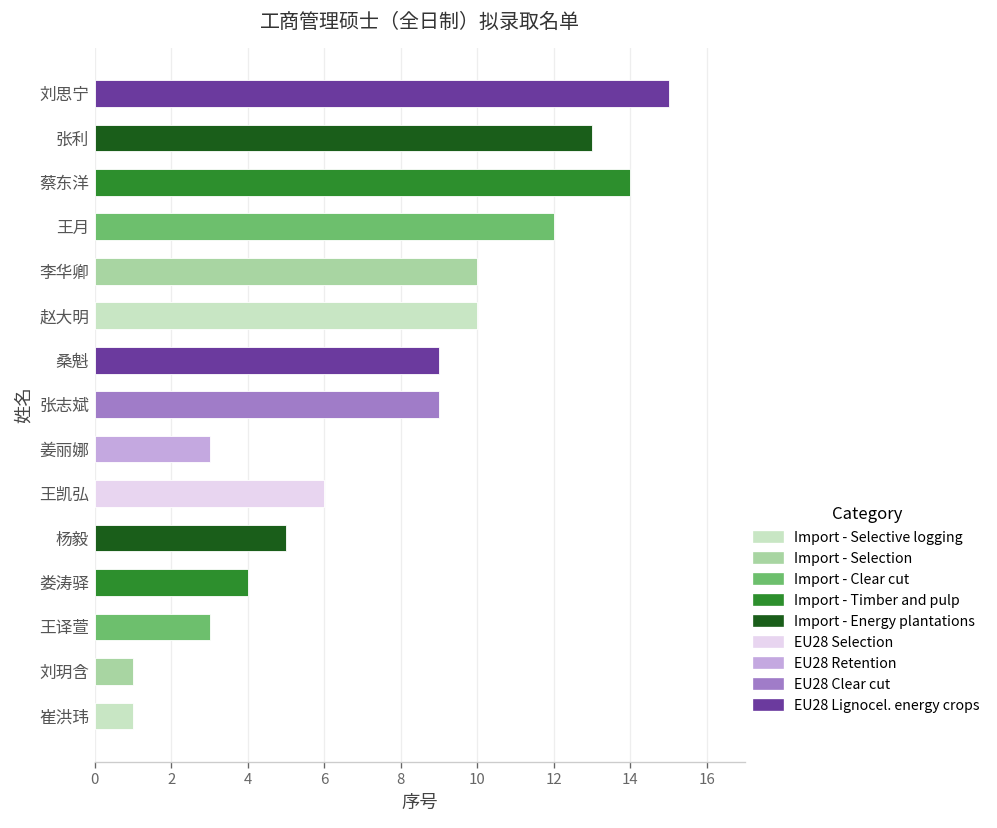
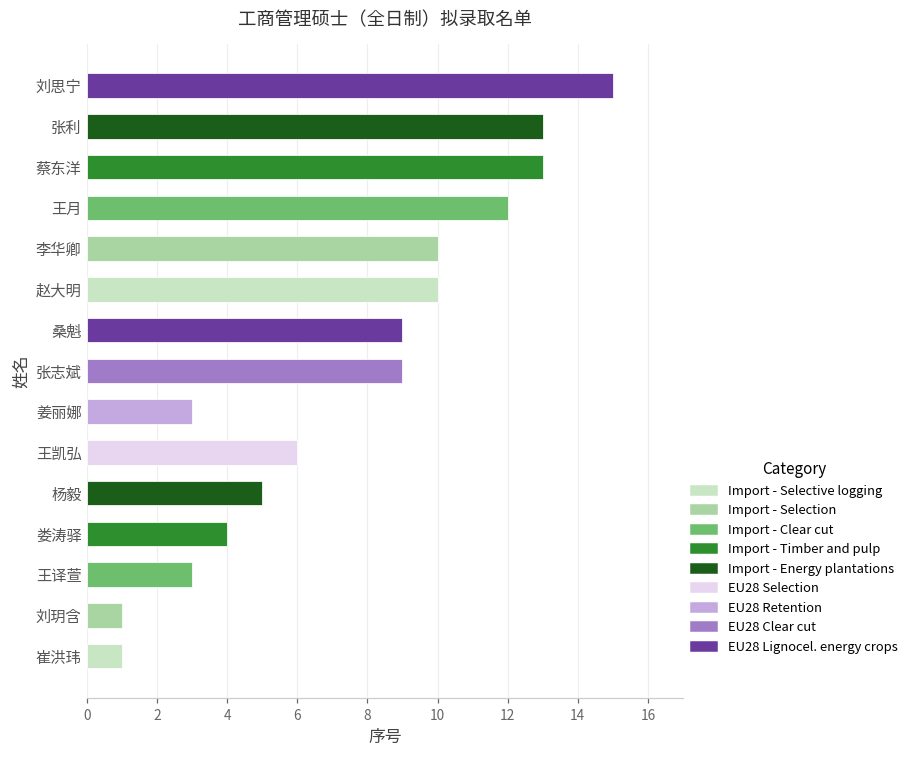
  {
    "刘思宁": 15,
    "张利": 13,
-   "蔡东洋": 14,
+   "蔡东洋": 13,
    "王月": 12,
    "李华卿": 10,
    "赵大明": 10,
    "桑魁": 9,
    "张志斌": 9,
    "姜丽娜": 3,
    "王凯弘": 6,
    "杨毅": 5,
    "娄涛驿": 4,
    "王译萱": 3,
    "刘玥含": 1,
    "崔洪玮": 1
  }
